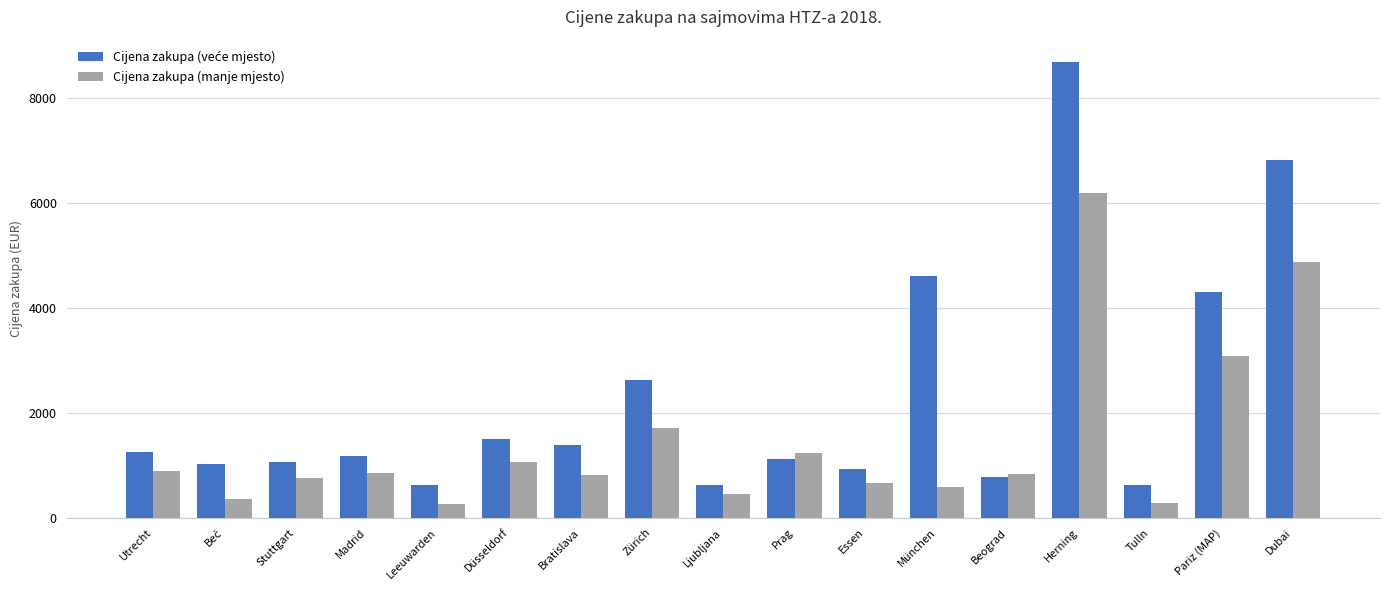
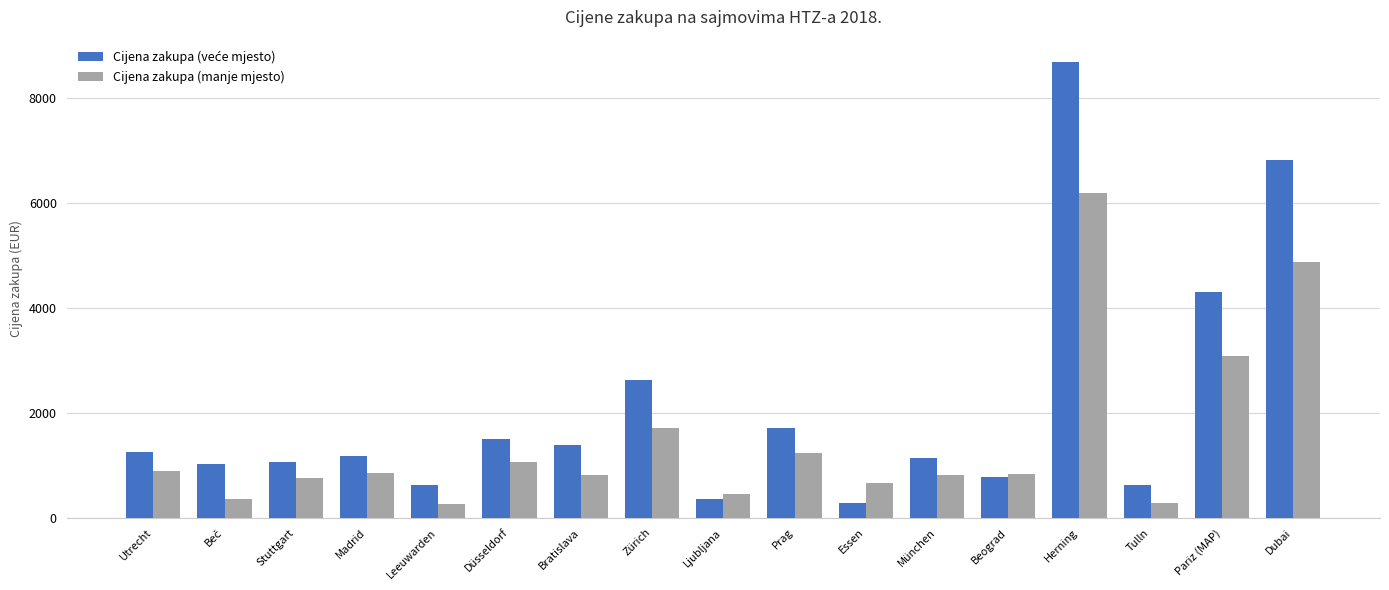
  {
    "Cijena zakupa (veće mjesto)": {
      "Utrecht": 1300,
      "Beč": 1000,
      "Stuttgart": 1100,
      "Madrid": 1200,
      "Leeuwarden": 600,
      "Düsseldorf": 1500,
      "Bratislava": 1400,
      "Zürich": 2600,
-     "Ljubljana": 600,
-     "Prag": 1100,
-     "Essen": 900,
-     "München": 4600,
+     "Ljubljana": 400,
+     "Prag": 1700,
+     "Essen": 300,
+     "München": 1100,
      "Beograd": 800,
      "Herning": 8700,
      "Tulln": 600,
      "Pariz (MAP)": 4300,
      "Dubai": 6800
    },
    "Cijena zakupa (manje mjesto)": {
      "Utrecht": 900,
      "Beč": 400,
      "Stuttgart": 800,
      "Madrid": 800,
      "Leeuwarden": 300,
      "Düsseldorf": 1100,
      "Bratislava": 800,
      "Zürich": 1700,
      "Ljubljana": 500,
      "Prag": 1200,
      "Essen": 700,
-     "München": 600,
+     "München": 800,
      "Beograd": 800,
      "Herning": 6200,
      "Tulln": 300,
      "Pariz (MAP)": 3100,
      "Dubai": 4900
    }
  }
